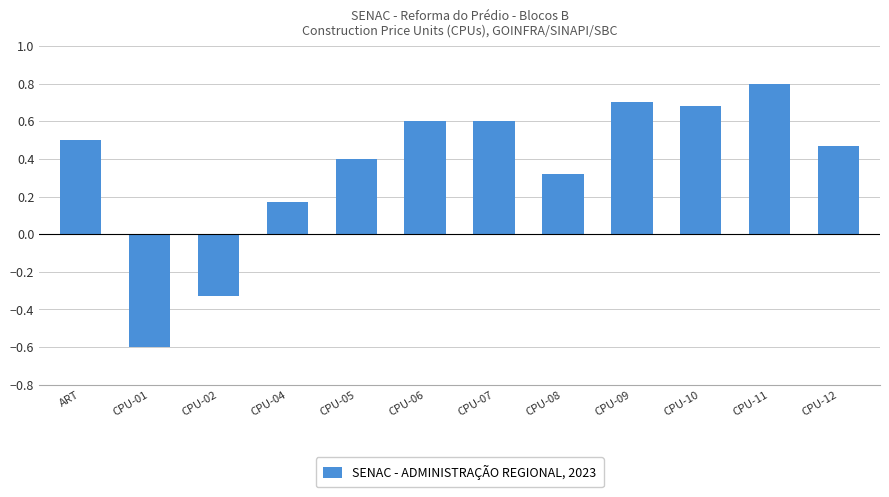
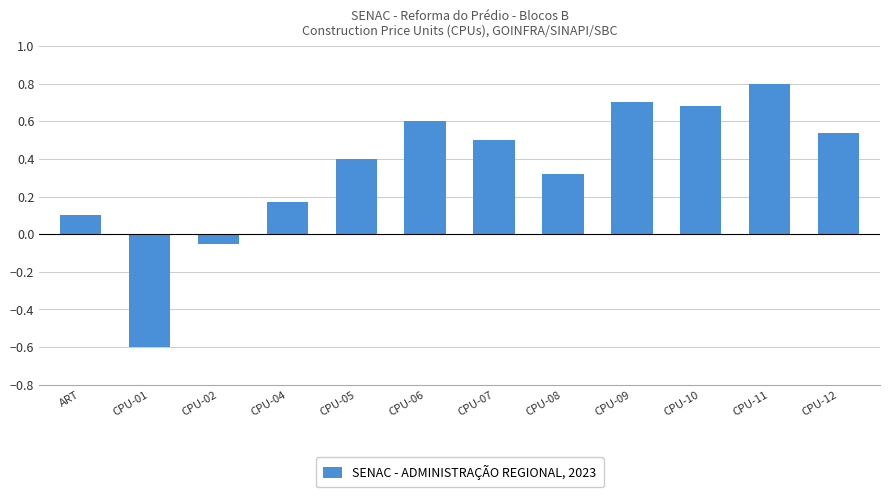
  {
-   "ART": 0.5,
+   "ART": 0.1,
    "CPU-01": -0.60,
-   "CPU-02": -0.33,
+   "CPU-02": -0.05,
    "CPU-04": 0.17,
    "CPU-05": 0.40,
    "CPU-06": 0.60,
-   "CPU-07": 0.6,
+   "CPU-07": 0.5,
    "CPU-08": 0.32,
    "CPU-09": 0.70,
    "CPU-10": 0.68,
    "CPU-11": 0.80,
-   "CPU-12": 0.47
+   "CPU-12": 0.54
  }
